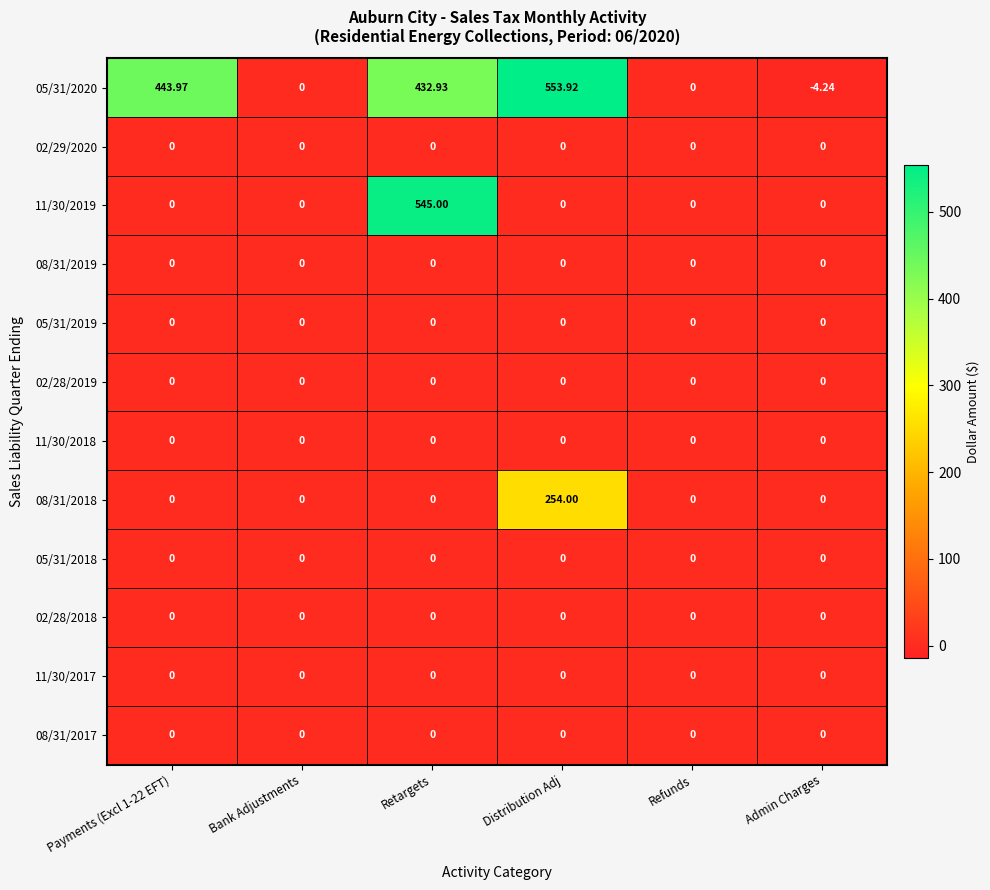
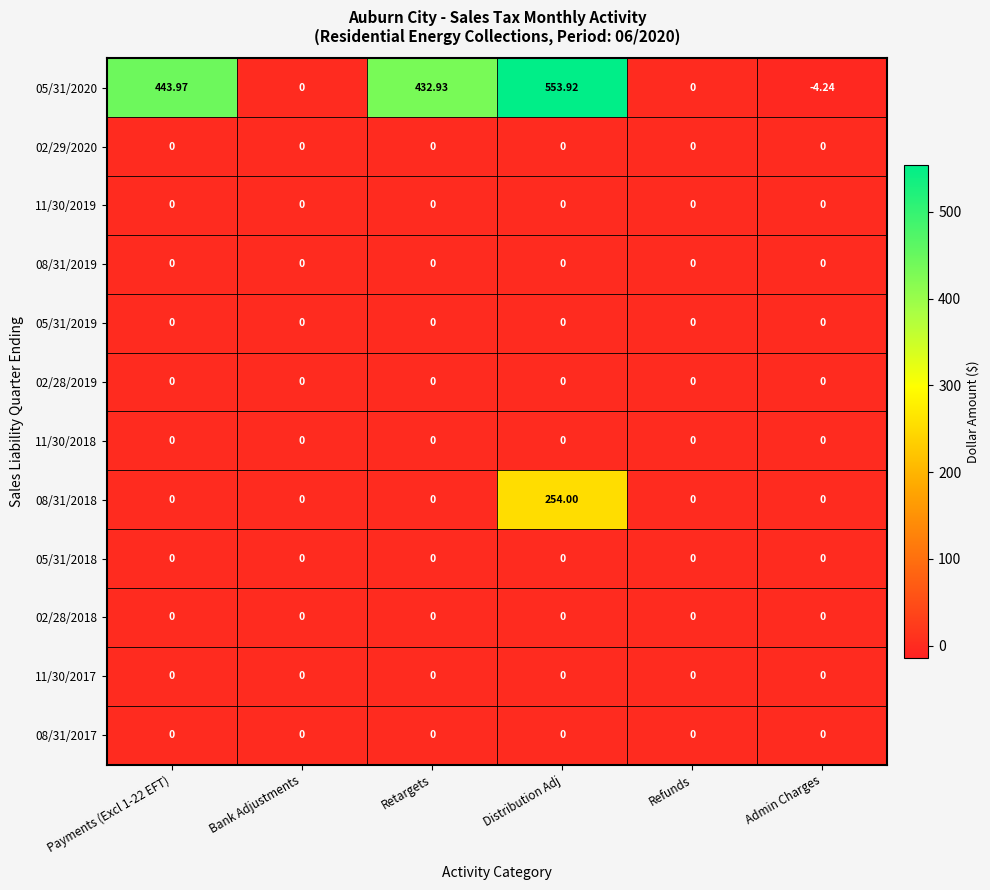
  {
    "05/31/2020": {
      "Payments (Excl 1-22 EFT)": 443.97,
      "Bank Adjustments": 0,
      "Retargets": 432.93,
      "Distribution Adj": 553.92,
      "Refunds": 0,
      "Admin Charges": -4.24
    },
    "02/29/2020": {
      "Payments (Excl 1-22 EFT)": 0,
      "Bank Adjustments": 0,
      "Retargets": 0,
      "Distribution Adj": 0,
      "Refunds": 0,
      "Admin Charges": 0
    },
    "11/30/2019": {
      "Payments (Excl 1-22 EFT)": 0,
      "Bank Adjustments": 0,
-     "Retargets": 545.00,
+     "Retargets": 0,
      "Distribution Adj": 0,
      "Refunds": 0,
      "Admin Charges": 0
    },
    "08/31/2019": {
      "Payments (Excl 1-22 EFT)": 0,
      "Bank Adjustments": 0,
      "Retargets": 0,
      "Distribution Adj": 0,
      "Refunds": 0,
      "Admin Charges": 0
    },
    "05/31/2019": {
      "Payments (Excl 1-22 EFT)": 0,
      "Bank Adjustments": 0,
      "Retargets": 0,
      "Distribution Adj": 0,
      "Refunds": 0,
      "Admin Charges": 0
    },
    "02/28/2019": {
      "Payments (Excl 1-22 EFT)": 0,
      "Bank Adjustments": 0,
      "Retargets": 0,
      "Distribution Adj": 0,
      "Refunds": 0,
      "Admin Charges": 0
    },
    "11/30/2018": {
      "Payments (Excl 1-22 EFT)": 0,
      "Bank Adjustments": 0,
      "Retargets": 0,
      "Distribution Adj": 0,
      "Refunds": 0,
      "Admin Charges": 0
    },
    "08/31/2018": {
      "Payments (Excl 1-22 EFT)": 0,
      "Bank Adjustments": 0,
      "Retargets": 0,
      "Distribution Adj": 254.00,
      "Refunds": 0,
      "Admin Charges": 0
    },
    "05/31/2018": {
      "Payments (Excl 1-22 EFT)": 0,
      "Bank Adjustments": 0,
      "Retargets": 0,
      "Distribution Adj": 0,
      "Refunds": 0,
      "Admin Charges": 0
    },
    "02/28/2018": {
      "Payments (Excl 1-22 EFT)": 0,
      "Bank Adjustments": 0,
      "Retargets": 0,
      "Distribution Adj": 0,
      "Refunds": 0,
      "Admin Charges": 0
    },
    "11/30/2017": {
      "Payments (Excl 1-22 EFT)": 0,
      "Bank Adjustments": 0,
      "Retargets": 0,
      "Distribution Adj": 0,
      "Refunds": 0,
      "Admin Charges": 0
    },
    "08/31/2017": {
      "Payments (Excl 1-22 EFT)": 0,
      "Bank Adjustments": 0,
      "Retargets": 0,
      "Distribution Adj": 0,
      "Refunds": 0,
      "Admin Charges": 0
    }
  }
